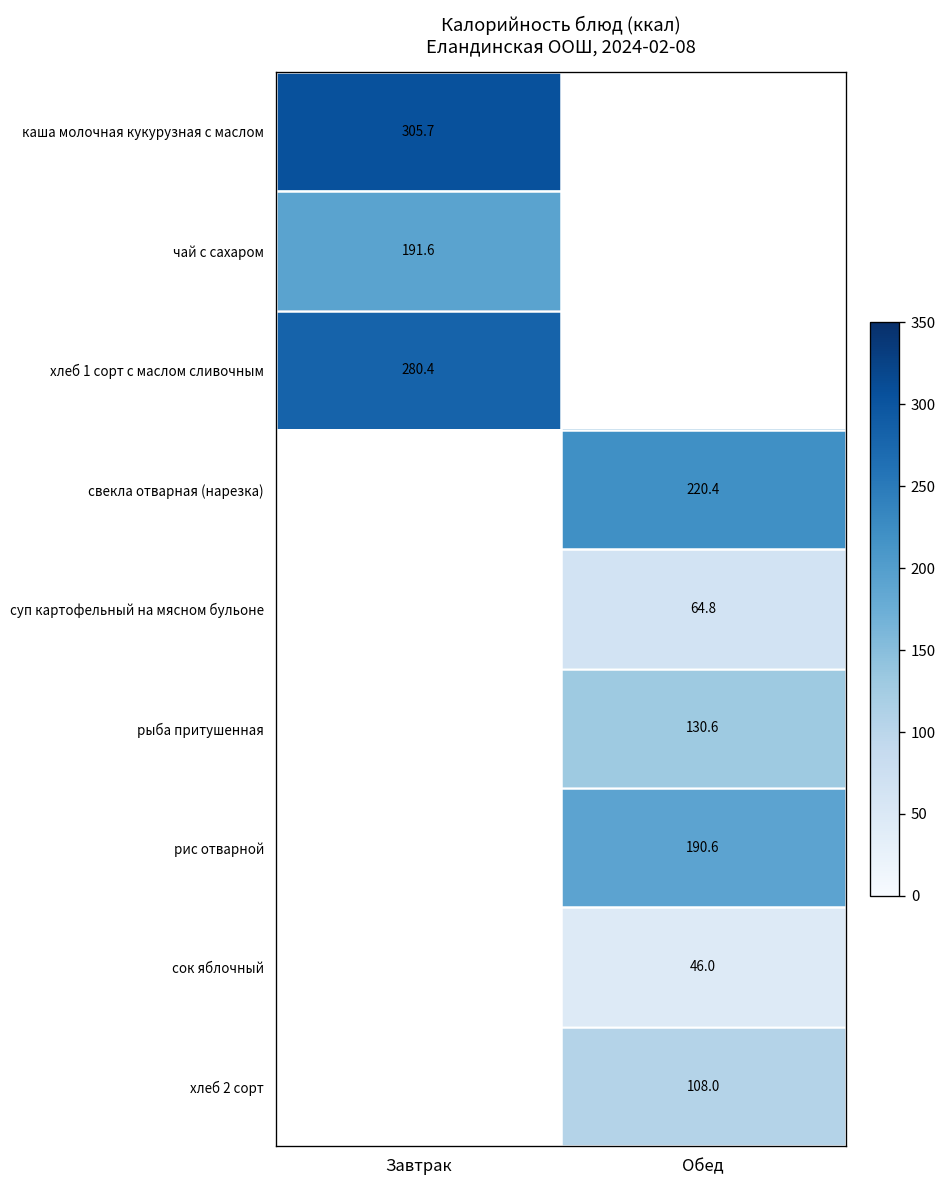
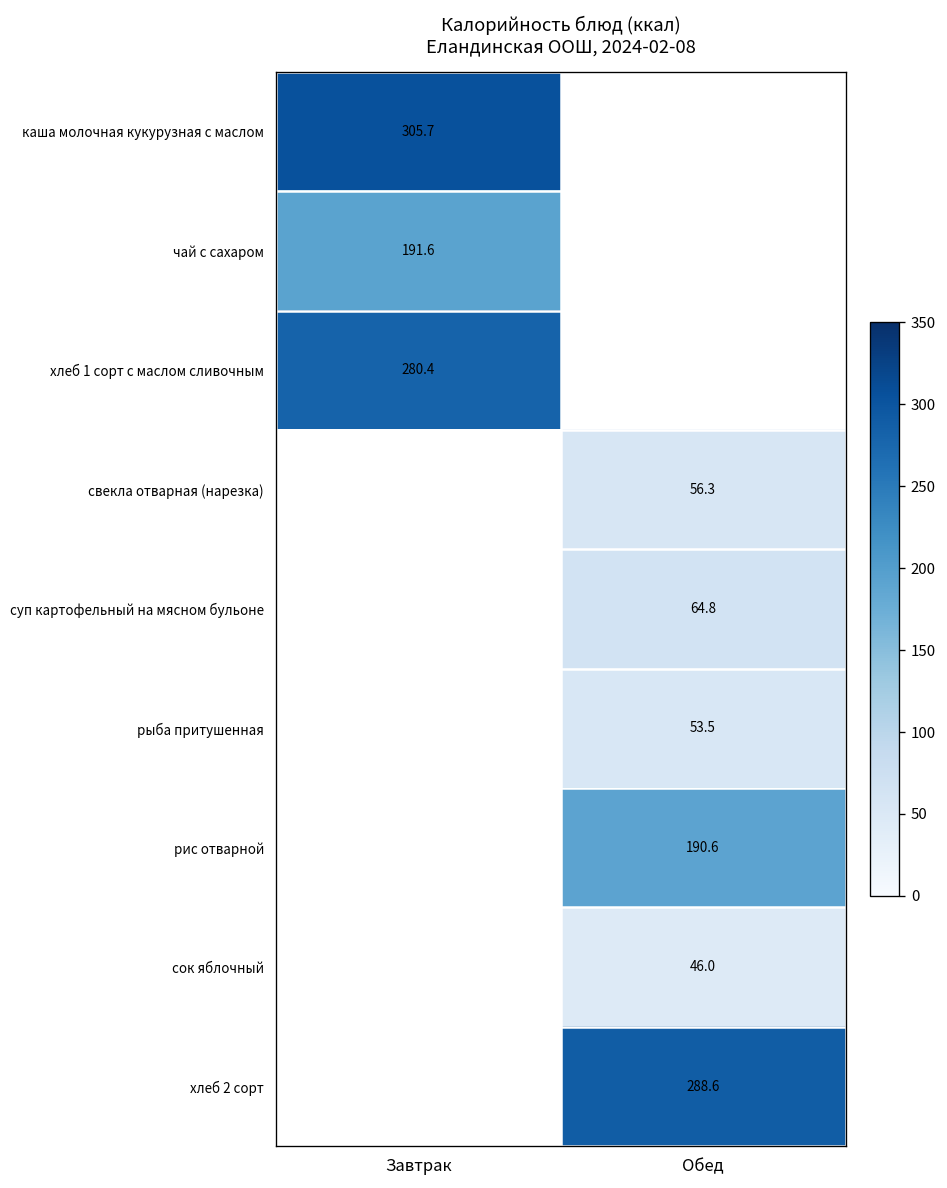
  {
    "каша молочная кукурузная с маслом": {
      "Завтрак": 305.7
    },
    "чай с сахаром": {
      "Завтрак": 191.6
    },
    "хлеб 1 сорт с маслом сливочным": {
      "Завтрак": 280.4
    },
    "свекла отварная (нарезка)": {
-     "Обед": 220.4
+     "Обед": 56.3
    },
    "суп картофельный на мясном бульоне": {
      "Обед": 64.8
    },
    "рыба притушенная": {
-     "Обед": 130.6
+     "Обед": 53.5
    },
    "рис отварной": {
      "Обед": 190.6
    },
    "сок яблочный": {
      "Обед": 46.0
    },
    "хлеб 2 сорт": {
-     "Обед": 108.0
+     "Обед": 288.6
    }
  }
